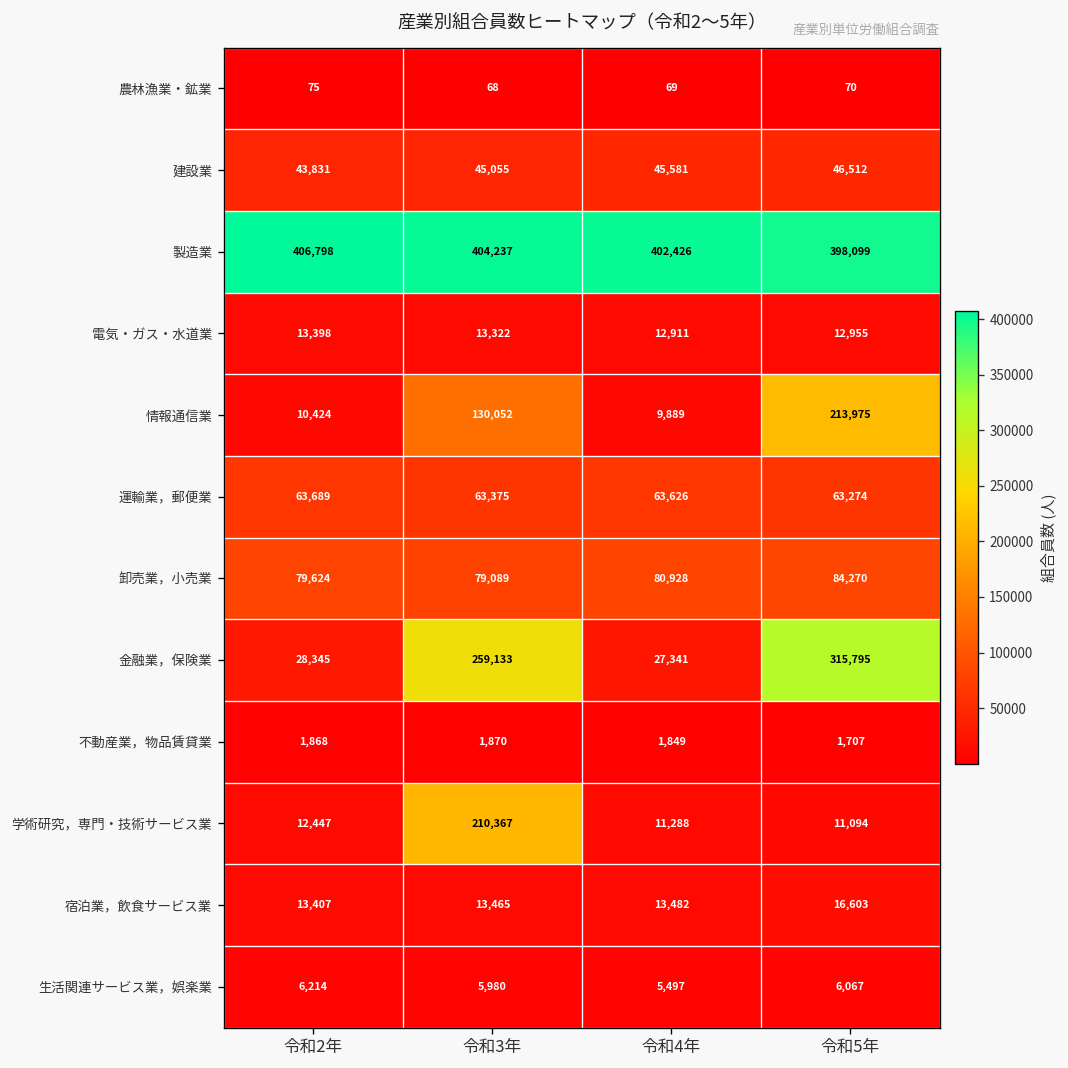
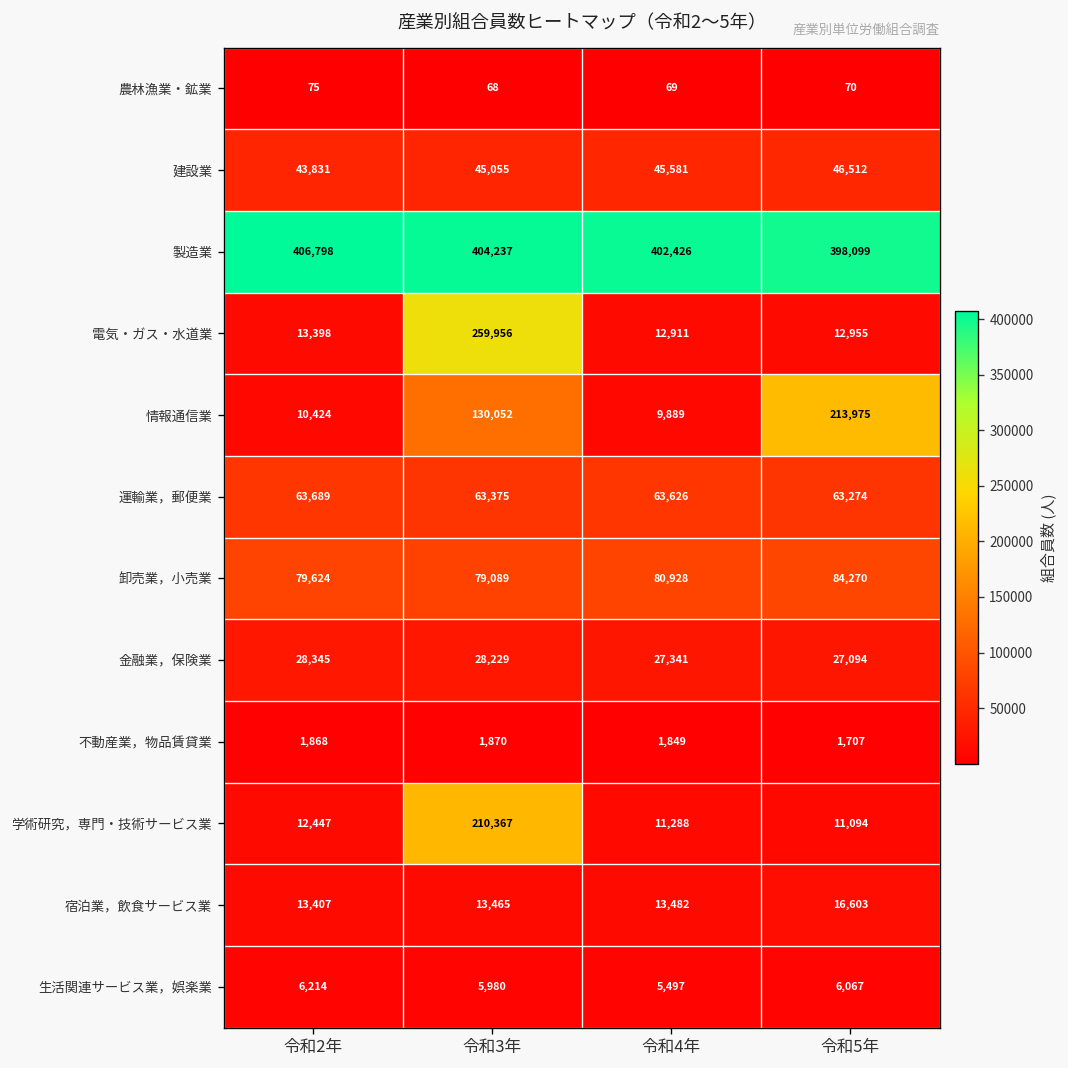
  {
    "農林漁業・鉱業": {
      "令和2年": "75",
      "令和3年": "68",
      "令和4年": "69",
      "令和5年": "70"
    },
    "建設業": {
      "令和2年": "43,831",
      "令和3年": "45,055",
      "令和4年": "45,581",
      "令和5年": "46,512"
    },
    "製造業": {
      "令和2年": "406,798",
      "令和3年": "404,237",
      "令和4年": "402,426",
      "令和5年": "398,099"
    },
    "電気・ガス・水道業": {
      "令和2年": "13,398",
-     "令和3年": "13,322",
+     "令和3年": "259,956",
      "令和4年": "12,911",
      "令和5年": "12,955"
    },
    "情報通信業": {
      "令和2年": "10,424",
      "令和3年": "130,052",
      "令和4年": "9,889",
      "令和5年": "213,975"
    },
    "運輸業，郵便業": {
      "令和2年": "63,689",
      "令和3年": "63,375",
      "令和4年": "63,626",
      "令和5年": "63,274"
    },
    "卸売業，小売業": {
      "令和2年": "79,624",
      "令和3年": "79,089",
      "令和4年": "80,928",
      "令和5年": "84,270"
    },
    "金融業，保険業": {
      "令和2年": "28,345",
-     "令和3年": "259,133",
+     "令和3年": "28,229",
      "令和4年": "27,341",
-     "令和5年": "315,795"
+     "令和5年": "27,094"
    },
    "不動産業，物品賃貸業": {
      "令和2年": "1,868",
      "令和3年": "1,870",
      "令和4年": "1,849",
      "令和5年": "1,707"
    },
    "学術研究，専門・技術サービス業": {
      "令和2年": "12,447",
      "令和3年": "210,367",
      "令和4年": "11,288",
      "令和5年": "11,094"
    },
    "宿泊業，飲食サービス業": {
      "令和2年": "13,407",
      "令和3年": "13,465",
      "令和4年": "13,482",
      "令和5年": "16,603"
    },
    "生活関連サービス業，娯楽業": {
      "令和2年": "6,214",
      "令和3年": "5,980",
      "令和4年": "5,497",
      "令和5年": "6,067"
    }
  }
